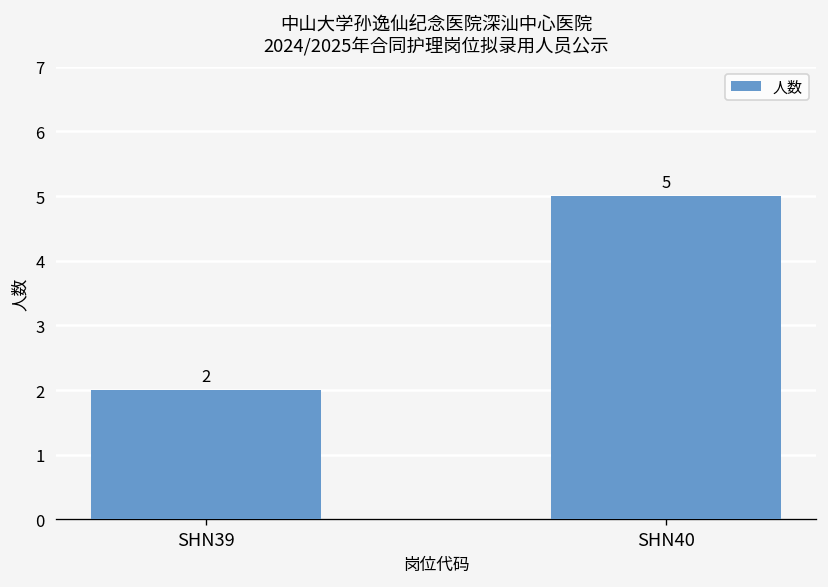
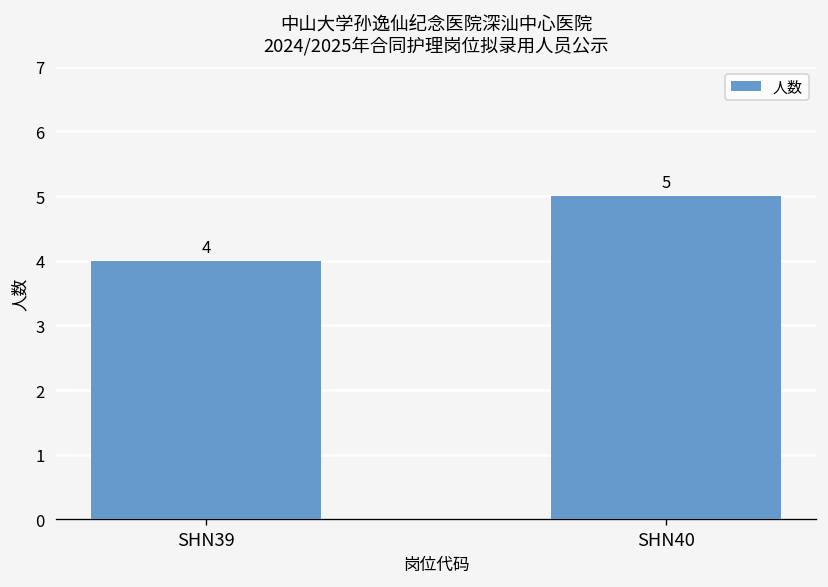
  {
-   "SHN39": 2,
+   "SHN39": 4,
    "SHN40": 5
  }
